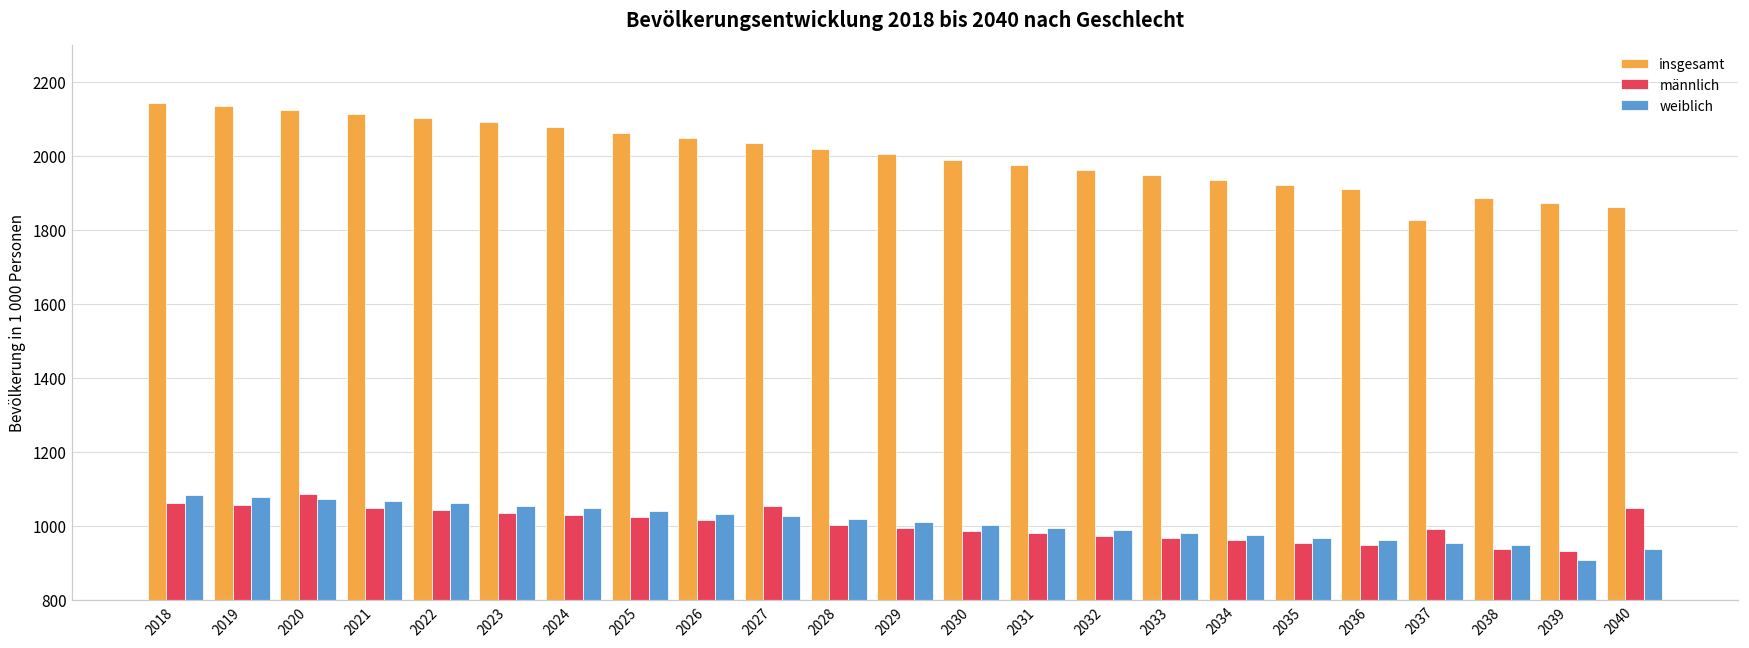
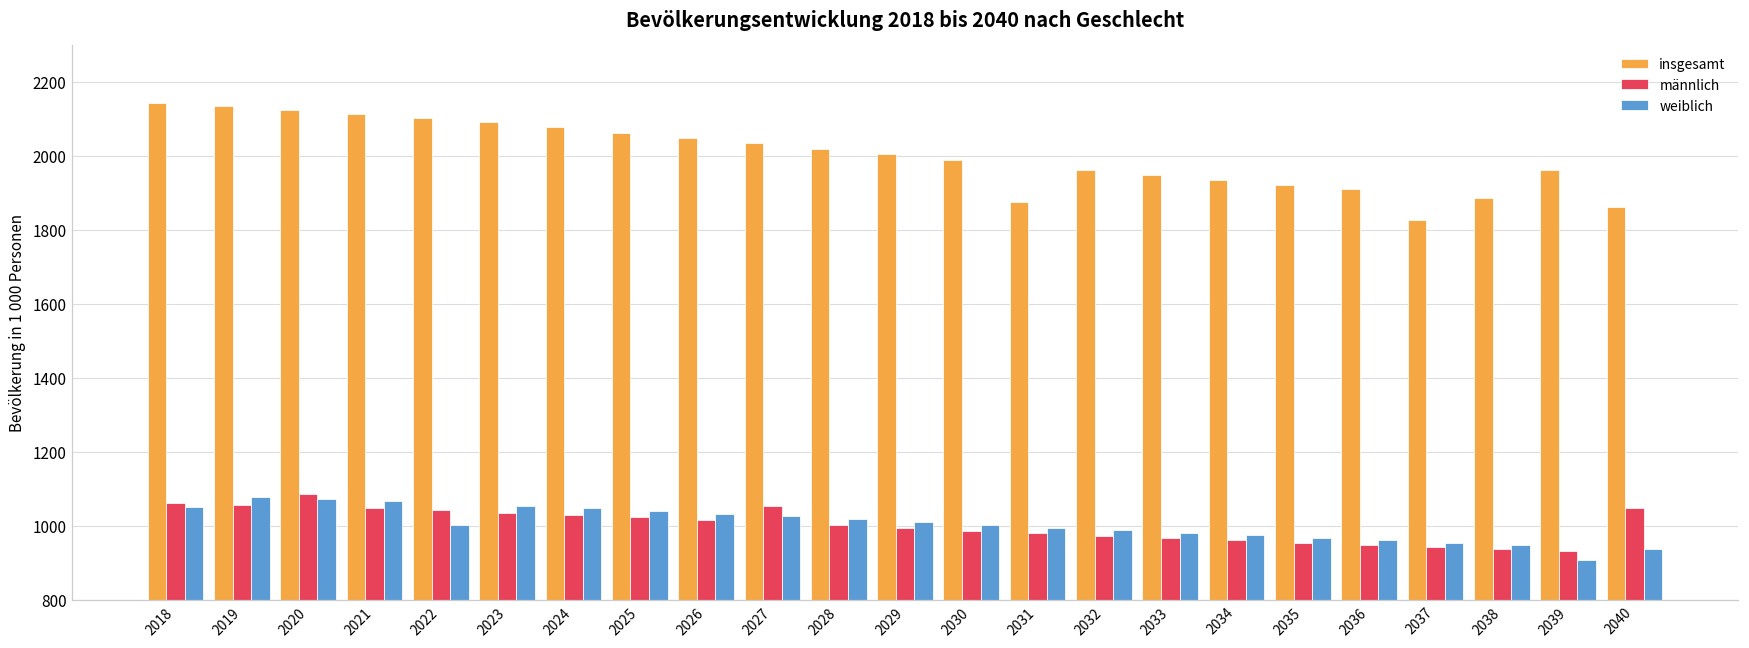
  {
    "insgesamt": {
      "2018": 2140,
      "2019": 2130,
      "2020": 2120,
      "2021": 2110,
      "2022": 2100,
      "2023": 2090,
      "2024": 2080,
      "2025": 2060,
      "2026": 2050,
      "2027": 2030,
      "2028": 2020,
      "2029": 2000,
      "2030": 1990,
-     "2031": 1980,
+     "2031": 1870,
      "2032": 1960,
      "2033": 1950,
      "2034": 1930,
      "2035": 1920,
      "2036": 1910,
      "2037": 1830,
      "2038": 1890,
-     "2039": 1870,
+     "2039": 1960,
      "2040": 1860
    },
    "männlich": {
      "2018": 1060,
      "2019": 1060,
      "2020": 1090,
      "2021": 1050,
      "2022": 1040,
      "2023": 1040,
      "2024": 1030,
      "2025": 1020,
      "2026": 1020,
      "2027": 1050,
      "2028": 1000,
      "2029": 990,
      "2030": 990,
      "2031": 980,
      "2032": 970,
      "2033": 970,
      "2034": 960,
      "2035": 950,
      "2036": 950,
-     "2037": 990,
+     "2037": 940,
      "2038": 940,
      "2039": 930,
      "2040": 1050
    },
    "weiblich": {
-     "2018": 1080,
+     "2018": 1050,
      "2019": 1080,
      "2020": 1070,
      "2021": 1070,
-     "2022": 1060,
+     "2022": 1000,
      "2023": 1050,
      "2024": 1050,
      "2025": 1040,
      "2026": 1030,
      "2027": 1030,
      "2028": 1020,
      "2029": 1010,
      "2030": 1000,
      "2031": 1000,
      "2032": 990,
      "2033": 980,
      "2034": 970,
      "2035": 970,
      "2036": 960,
      "2037": 950,
      "2038": 950,
      "2039": 910,
      "2040": 940
    }
  }
